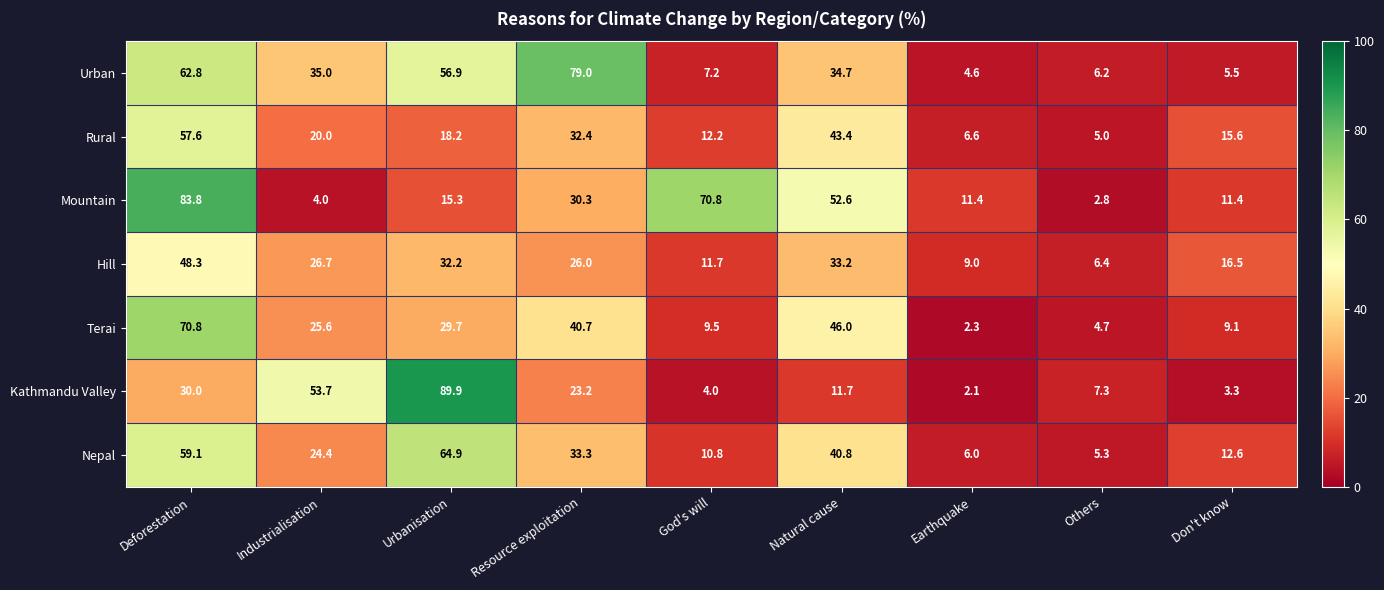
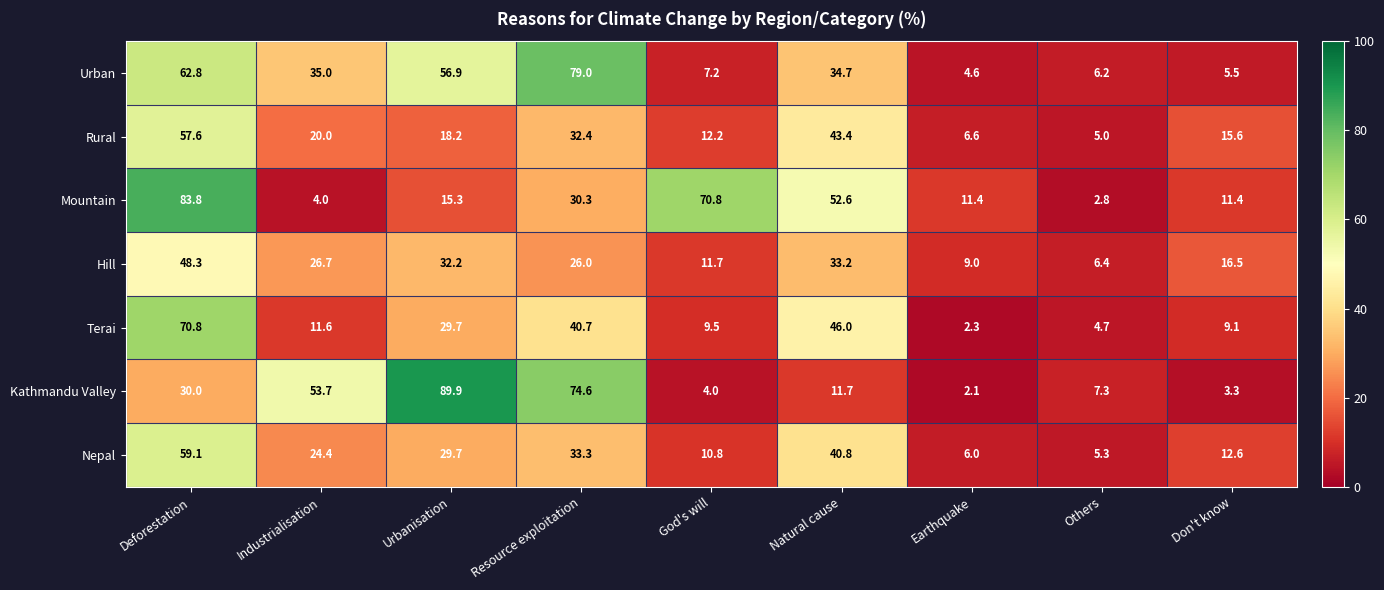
  {
    "Urban": {
      "Deforestation": 62.8,
      "Industrialisation": 35.0,
      "Urbanisation": 56.9,
      "Resource exploitation": 79.0,
      "God's will": 7.2,
      "Natural cause": 34.7,
      "Earthquake": 4.6,
      "Others": 6.2,
      "Don't know": 5.5
    },
    "Rural": {
      "Deforestation": 57.6,
      "Industrialisation": 20.0,
      "Urbanisation": 18.2,
      "Resource exploitation": 32.4,
      "God's will": 12.2,
      "Natural cause": 43.4,
      "Earthquake": 6.6,
      "Others": 5.0,
      "Don't know": 15.6
    },
    "Mountain": {
      "Deforestation": 83.8,
      "Industrialisation": 4.0,
      "Urbanisation": 15.3,
      "Resource exploitation": 30.3,
      "God's will": 70.8,
      "Natural cause": 52.6,
      "Earthquake": 11.4,
      "Others": 2.8,
      "Don't know": 11.4
    },
    "Hill": {
      "Deforestation": 48.3,
      "Industrialisation": 26.7,
      "Urbanisation": 32.2,
      "Resource exploitation": 26.0,
      "God's will": 11.7,
      "Natural cause": 33.2,
      "Earthquake": 9.0,
      "Others": 6.4,
      "Don't know": 16.5
    },
    "Terai": {
      "Deforestation": 70.8,
-     "Industrialisation": 25.6,
+     "Industrialisation": 11.6,
      "Urbanisation": 29.7,
      "Resource exploitation": 40.7,
      "God's will": 9.5,
      "Natural cause": 46.0,
      "Earthquake": 2.3,
      "Others": 4.7,
      "Don't know": 9.1
    },
    "Kathmandu Valley": {
      "Deforestation": 30.0,
      "Industrialisation": 53.7,
      "Urbanisation": 89.9,
-     "Resource exploitation": 23.2,
+     "Resource exploitation": 74.6,
      "God's will": 4.0,
      "Natural cause": 11.7,
      "Earthquake": 2.1,
      "Others": 7.3,
      "Don't know": 3.3
    },
    "Nepal": {
      "Deforestation": 59.1,
      "Industrialisation": 24.4,
-     "Urbanisation": 64.9,
+     "Urbanisation": 29.7,
      "Resource exploitation": 33.3,
      "God's will": 10.8,
      "Natural cause": 40.8,
      "Earthquake": 6.0,
      "Others": 5.3,
      "Don't know": 12.6
    }
  }
